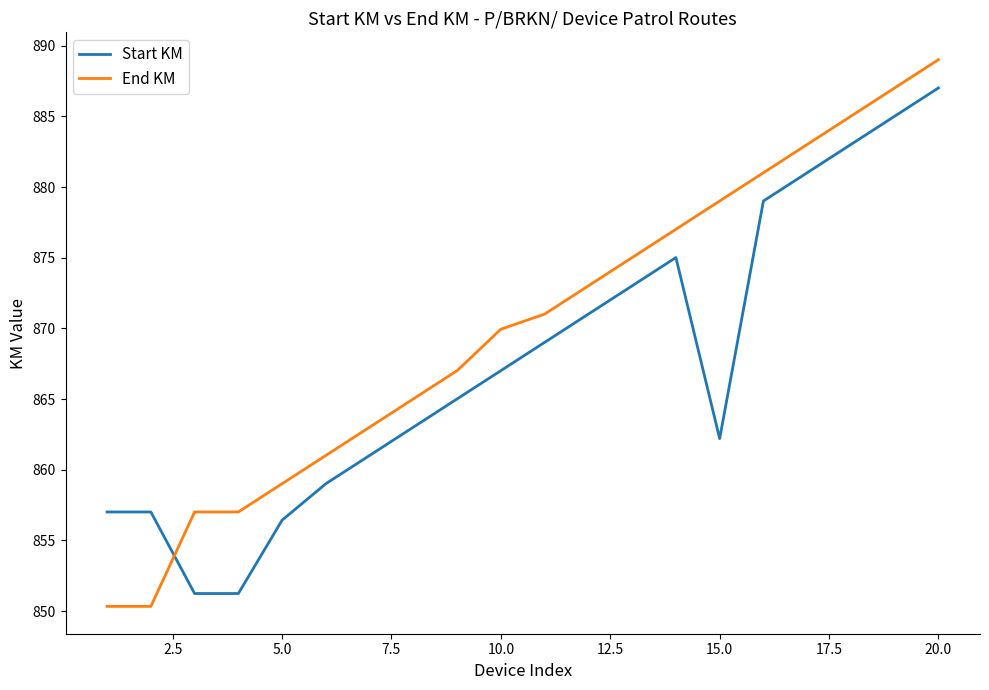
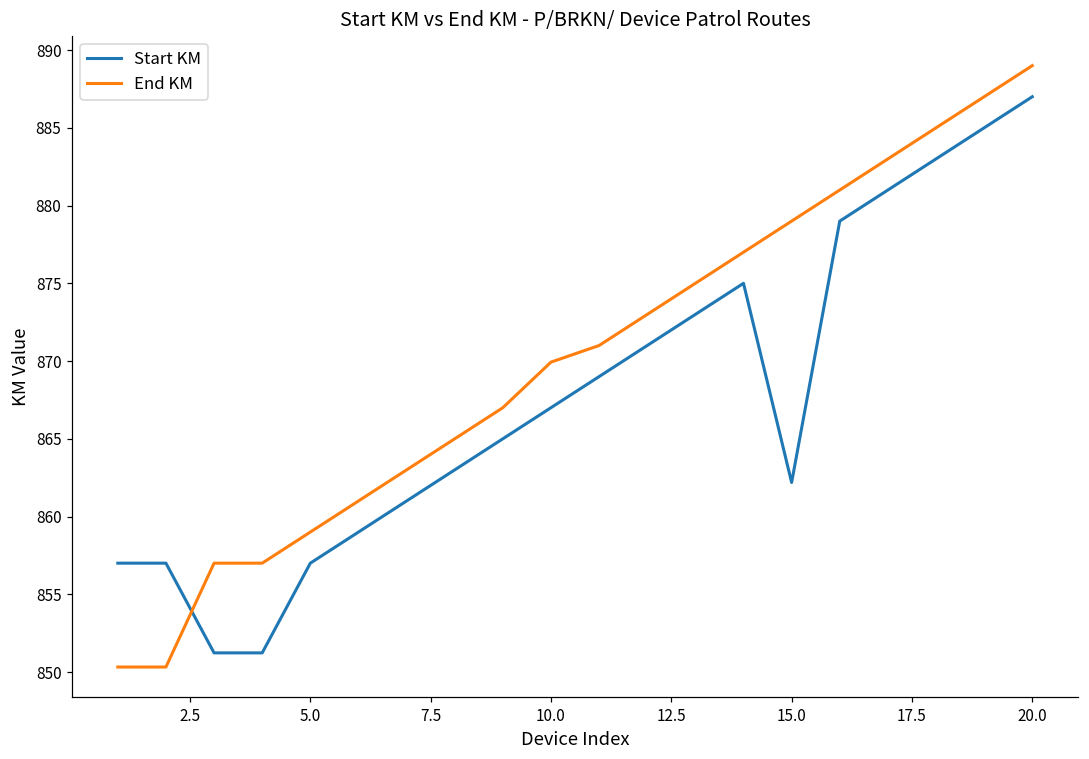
  {
    "Start KM": {
-     "5.0": 856.4,
+     "5.0": 857.0,
      "10.0": 867.0,
      "15.0": 862.2,
      "20.0": 887.0
    },
    "End KM": {
      "5.0": 859.0,
      "10.0": 869.9,
      "15.0": 879.0,
      "20.0": 889.0
    }
  }
